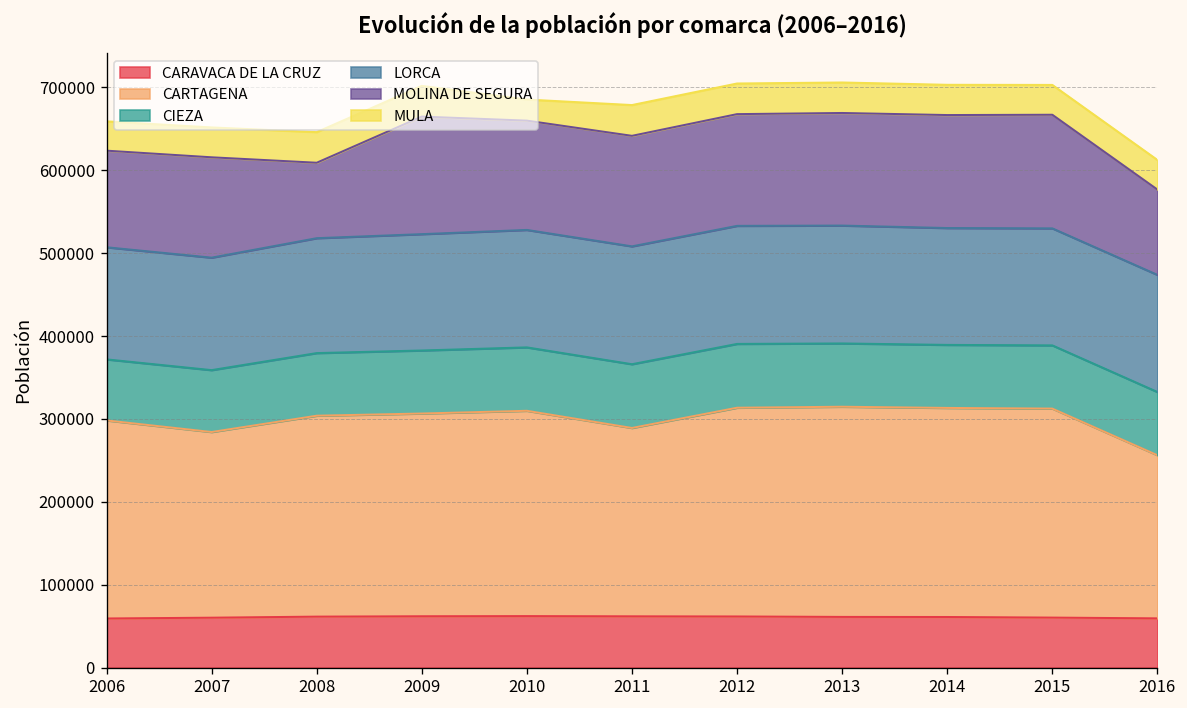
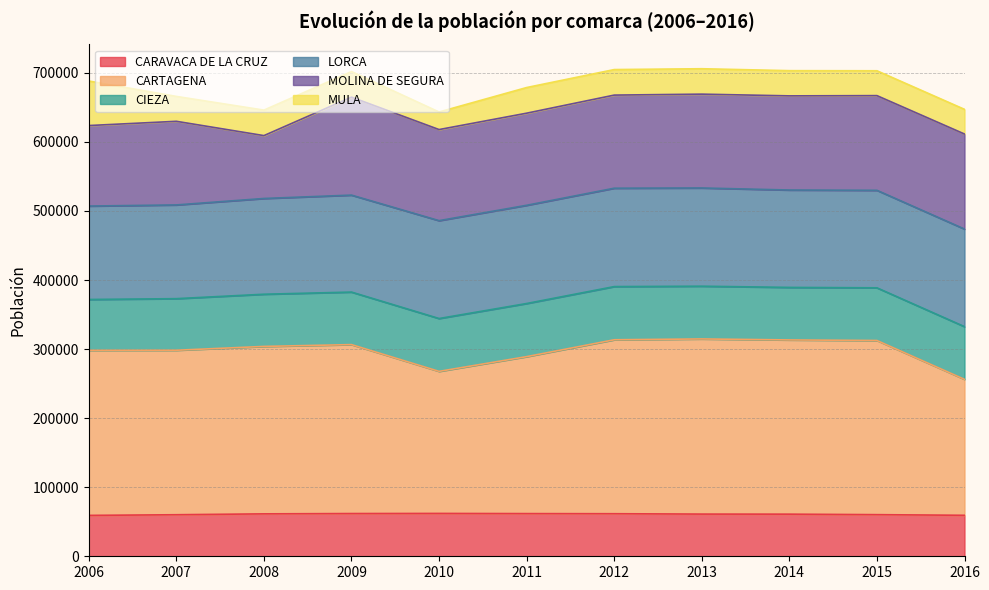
  {
    "CARAVACA DE LA CRUZ": {
      "2006": 60000,
      "2007": 60000,
      "2008": 60000,
      "2009": 60000,
      "2010": 60000,
      "2011": 60000,
      "2012": 60000,
      "2013": 60000,
      "2014": 60000,
      "2015": 60000,
      "2016": 60000
    },
    "CARTAGENA": {
      "2006": 240000,
-     "2007": 220000,
+     "2007": 240000,
      "2008": 240000,
      "2009": 240000,
-     "2010": 250000,
+     "2010": 210000,
      "2011": 230000,
      "2012": 250000,
      "2013": 250000,
      "2014": 250000,
      "2015": 250000,
      "2016": 200000
    },
    "MOLINA DE SEGURA": {
      "2006": 120000,
      "2007": 120000,
      "2008": 90000,
      "2011": 130000,
      "2012": 130000,
      "2013": 140000,
      "2014": 140000,
      "2015": 140000,
-     "2016": 100000
+     "2016": 140000
    },
    "MULA": {
-     "2006": 40000,
+     "2006": 60000,
      "2011": 40000,
      "2012": 40000,
      "2013": 40000,
      "2014": 40000,
      "2015": 40000,
      "2016": 40000
    }
  }
